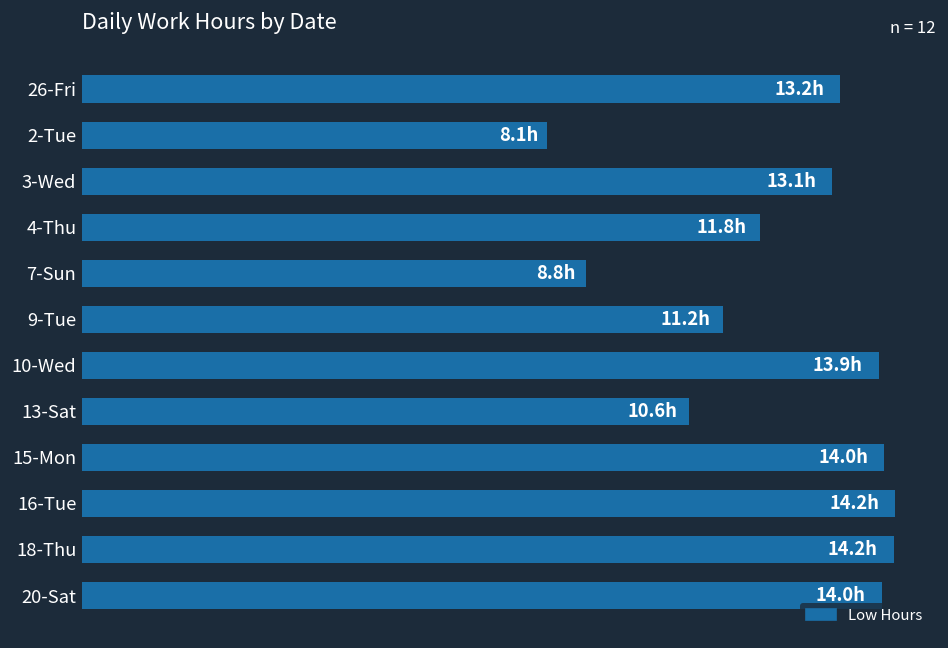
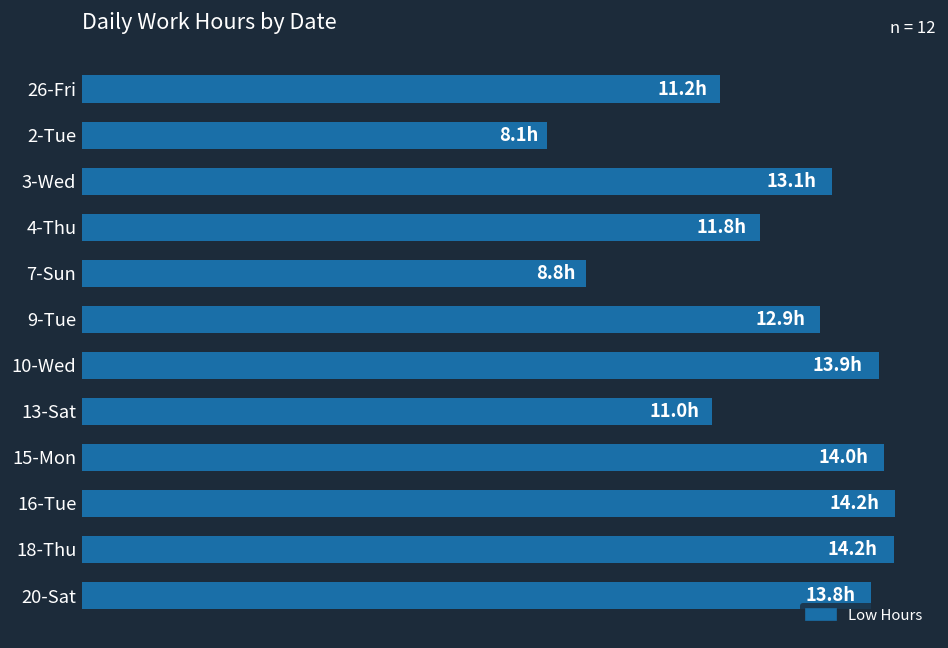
  {
-   "26-Fri": "13.2h",
+   "26-Fri": "11.2h",
    "2-Tue": "8.1h",
    "3-Wed": "13.1h",
    "4-Thu": "11.8h",
    "7-Sun": "8.8h",
-   "9-Tue": "11.2h",
+   "9-Tue": "12.9h",
    "10-Wed": "13.9h",
-   "13-Sat": "10.6h",
+   "13-Sat": "11.0h",
    "15-Mon": "14.0h",
    "16-Tue": "14.2h",
    "18-Thu": "14.2h",
-   "20-Sat": "14.0h"
+   "20-Sat": "13.8h"
  }
